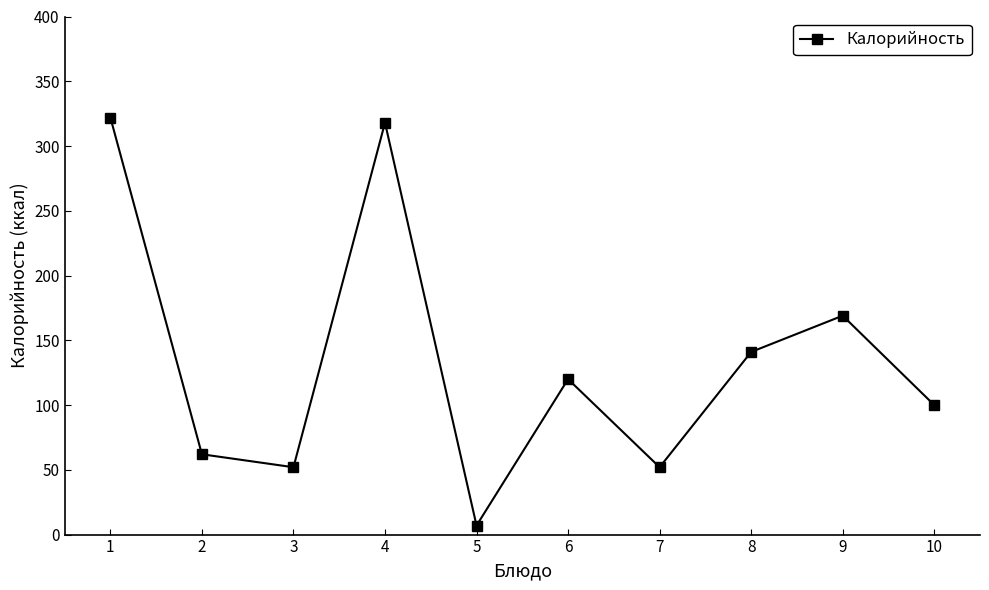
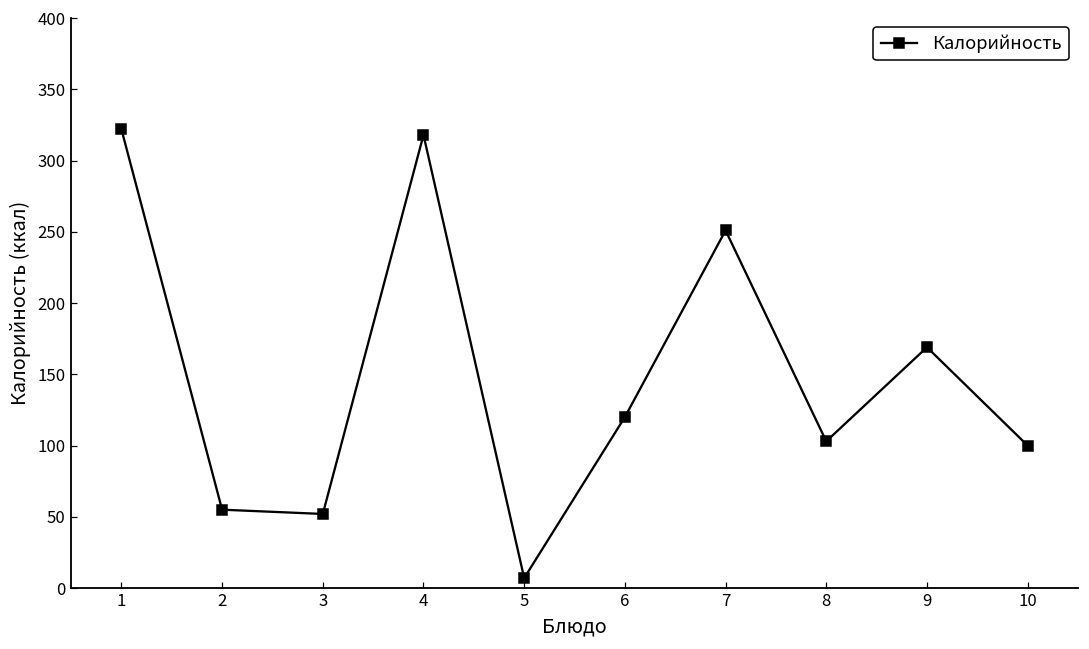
  {
    "1": 322,
-   "2": 62,
+   "2": 55,
    "3": 52,
    "4": 318,
    "5": 7,
    "6": 120,
-   "7": 52,
-   "8": 141,
+   "7": 251,
+   "8": 103,
    "9": 169,
    "10": 100
  }
